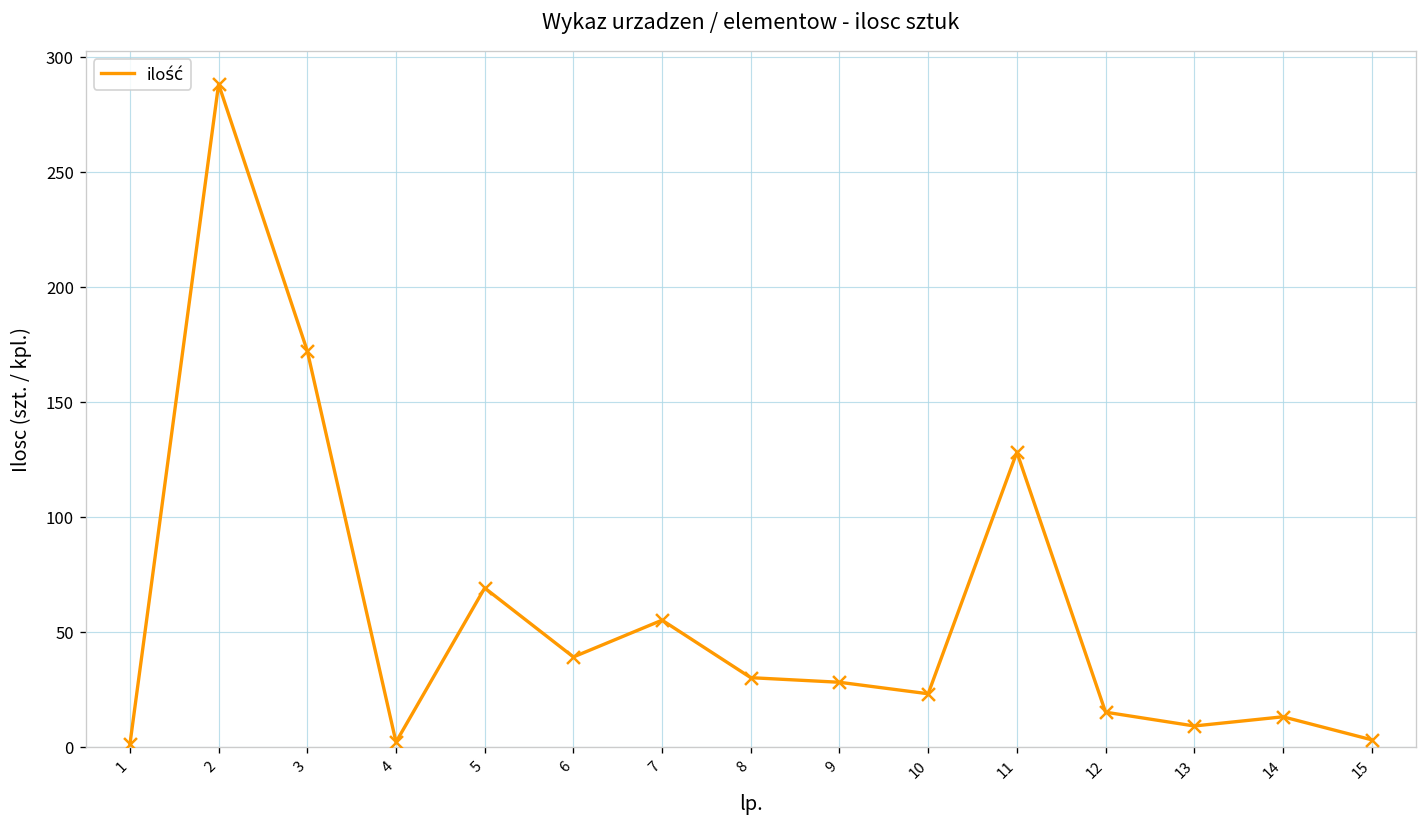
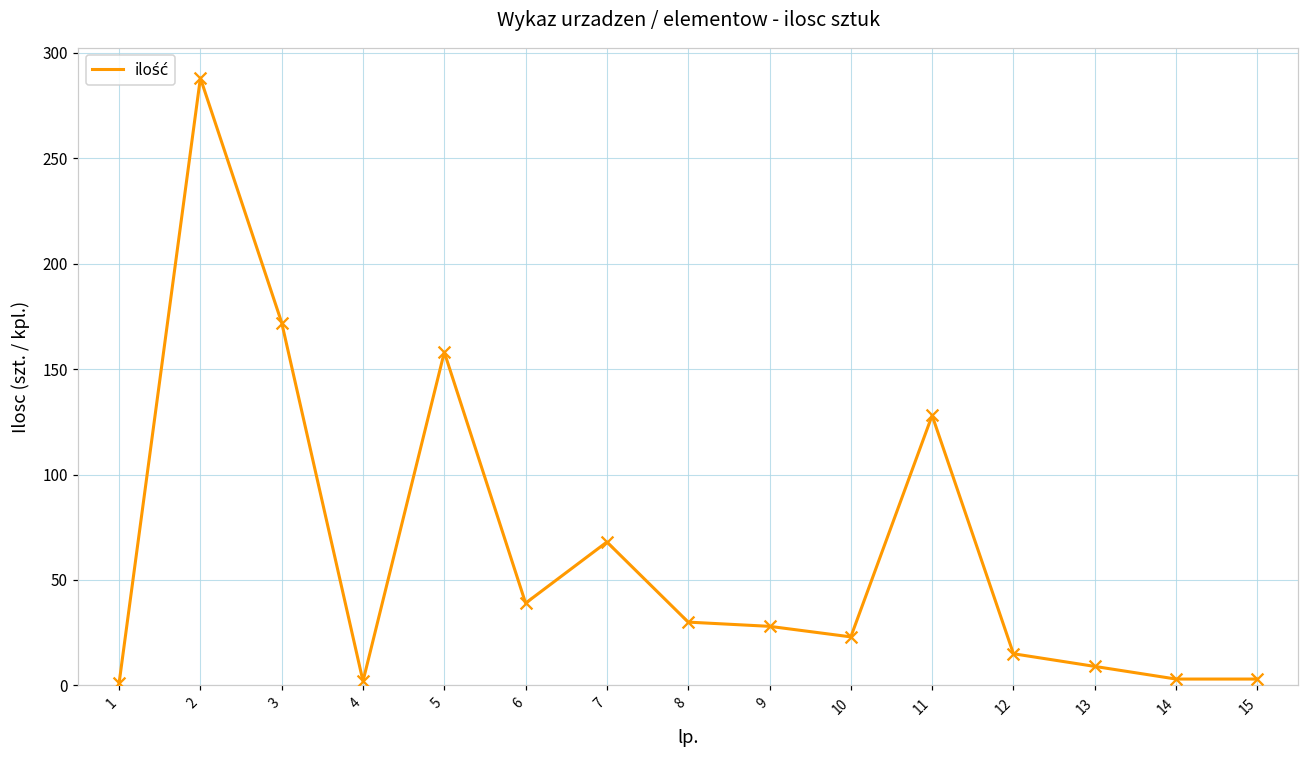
  {
    "1": 1,
    "2": 288,
    "3": 172,
    "4": 2,
-   "5": 69,
+   "5": 158,
    "6": 39,
-   "7": 55,
+   "7": 68,
    "8": 30,
    "9": 28,
    "10": 23,
    "11": 128,
    "12": 15,
    "13": 9,
-   "14": 13,
+   "14": 3,
    "15": 3
  }
